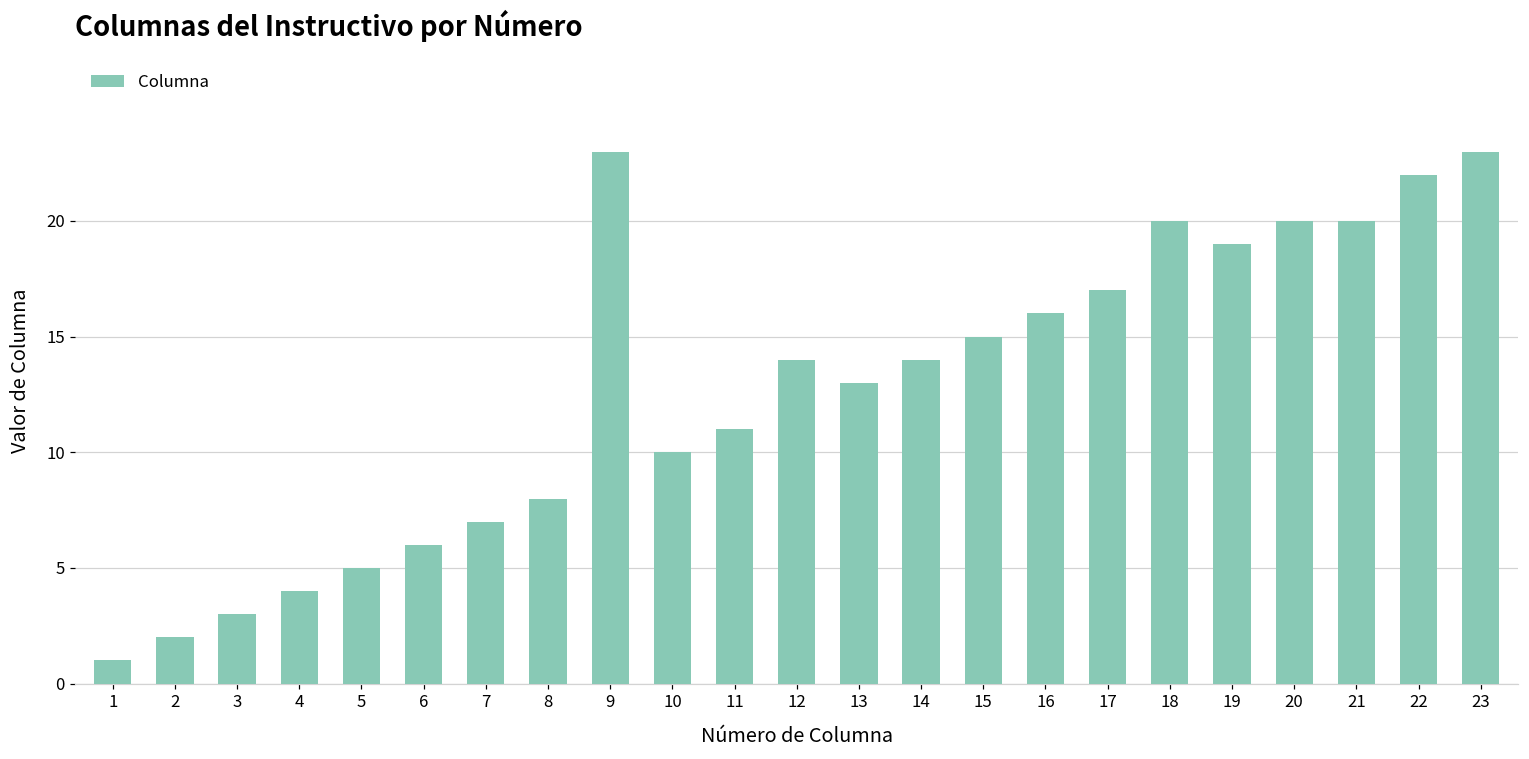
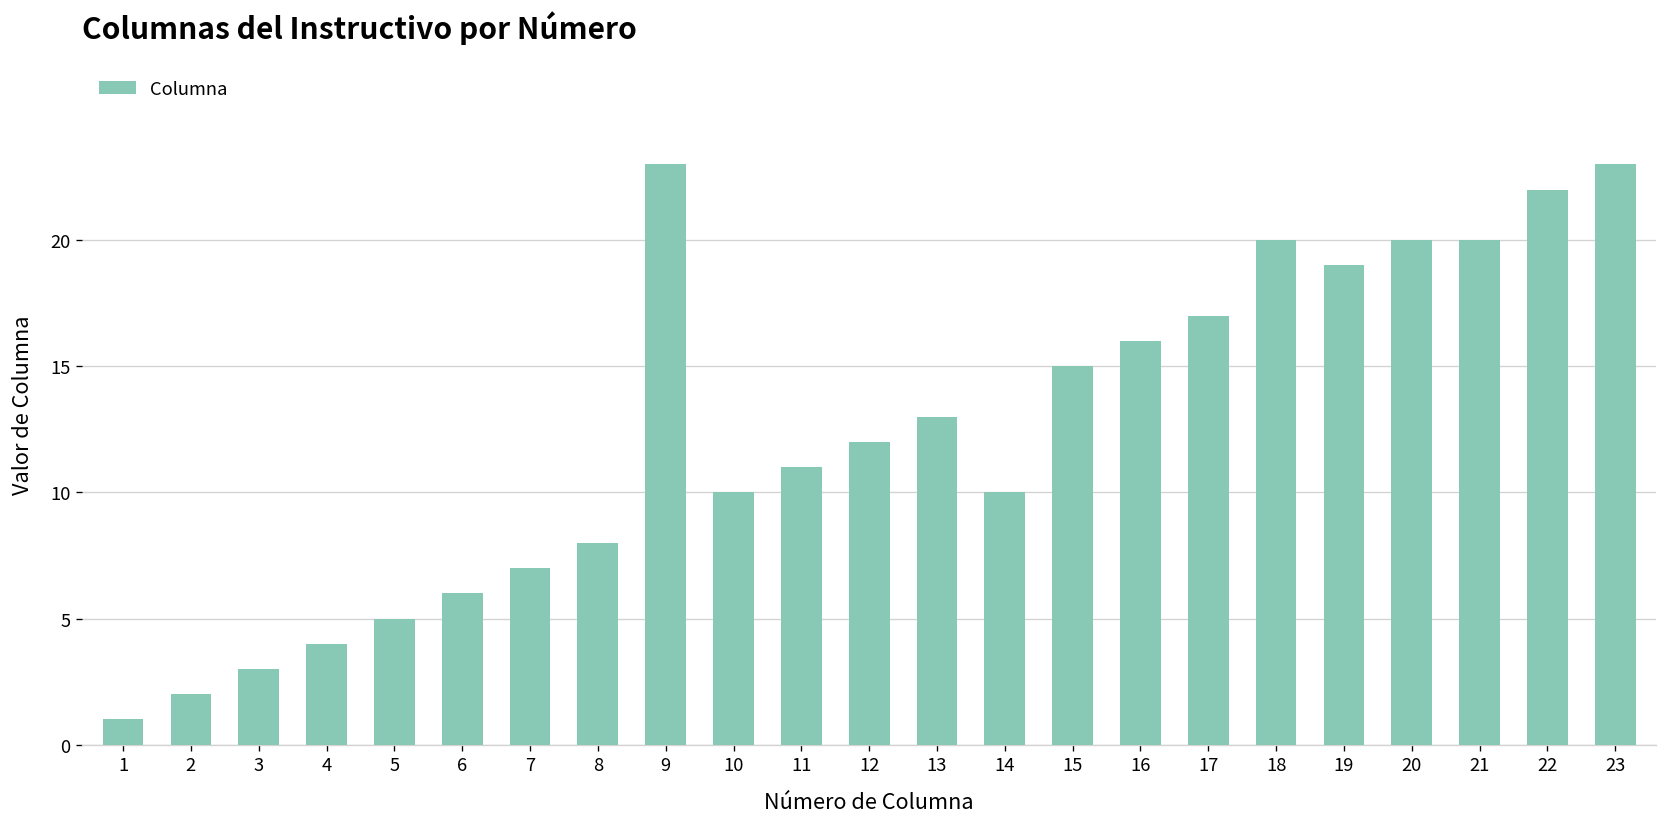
  {
    "1": 1,
    "2": 2,
    "3": 3,
    "4": 4,
    "5": 5,
    "6": 6,
    "7": 7,
    "8": 8,
    "9": 23,
    "10": 10,
    "11": 11,
-   "12": 14,
+   "12": 12,
    "13": 13,
-   "14": 14,
+   "14": 10,
    "15": 15,
    "16": 16,
    "17": 17,
    "18": 20,
    "19": 19,
    "20": 20,
    "21": 20,
    "22": 22,
    "23": 23
  }
